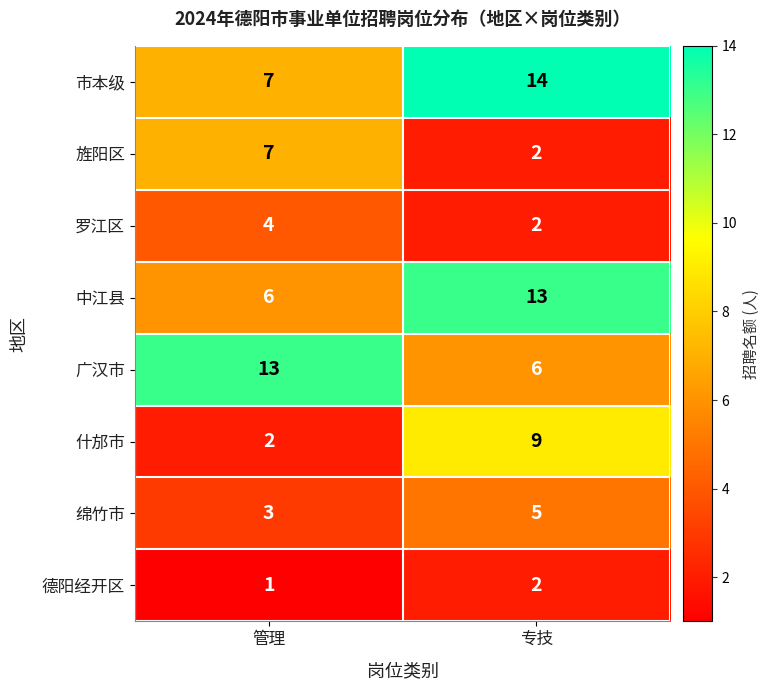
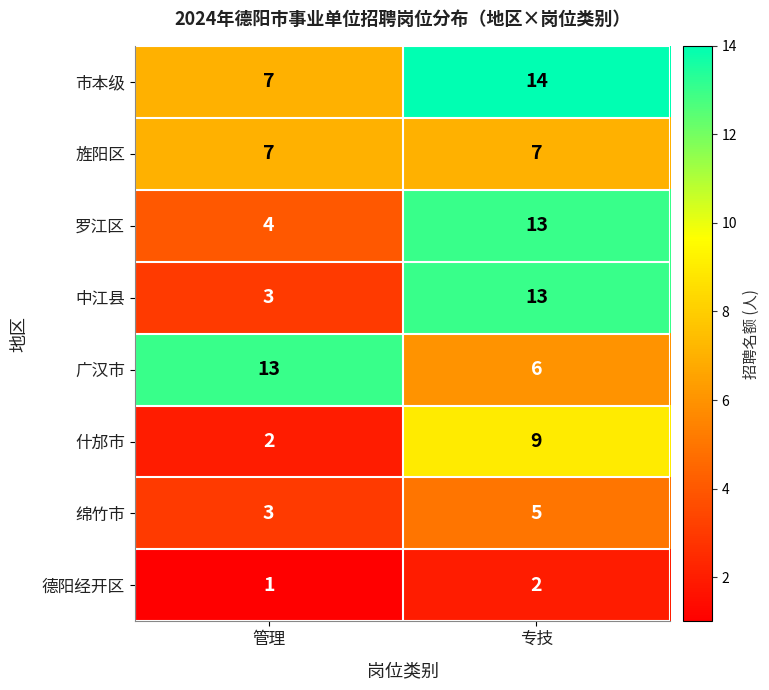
  {
    "市本级": {
      "管理": 7,
      "专技": 14
    },
    "旌阳区": {
      "管理": 7,
-     "专技": 2
+     "专技": 7
    },
    "罗江区": {
      "管理": 4,
-     "专技": 2
+     "专技": 13
    },
    "中江县": {
-     "管理": 6,
+     "管理": 3,
      "专技": 13
    },
    "广汉市": {
      "管理": 13,
      "专技": 6
    },
    "什邡市": {
      "管理": 2,
      "专技": 9
    },
    "绵竹市": {
      "管理": 3,
      "专技": 5
    },
    "德阳经开区": {
      "管理": 1,
      "专技": 2
    }
  }
